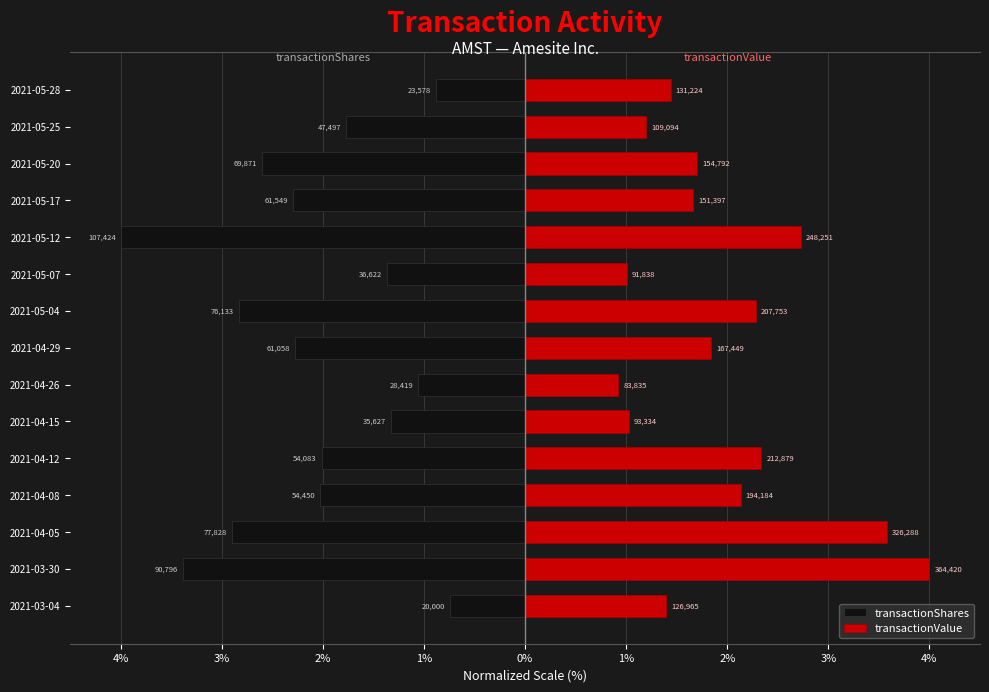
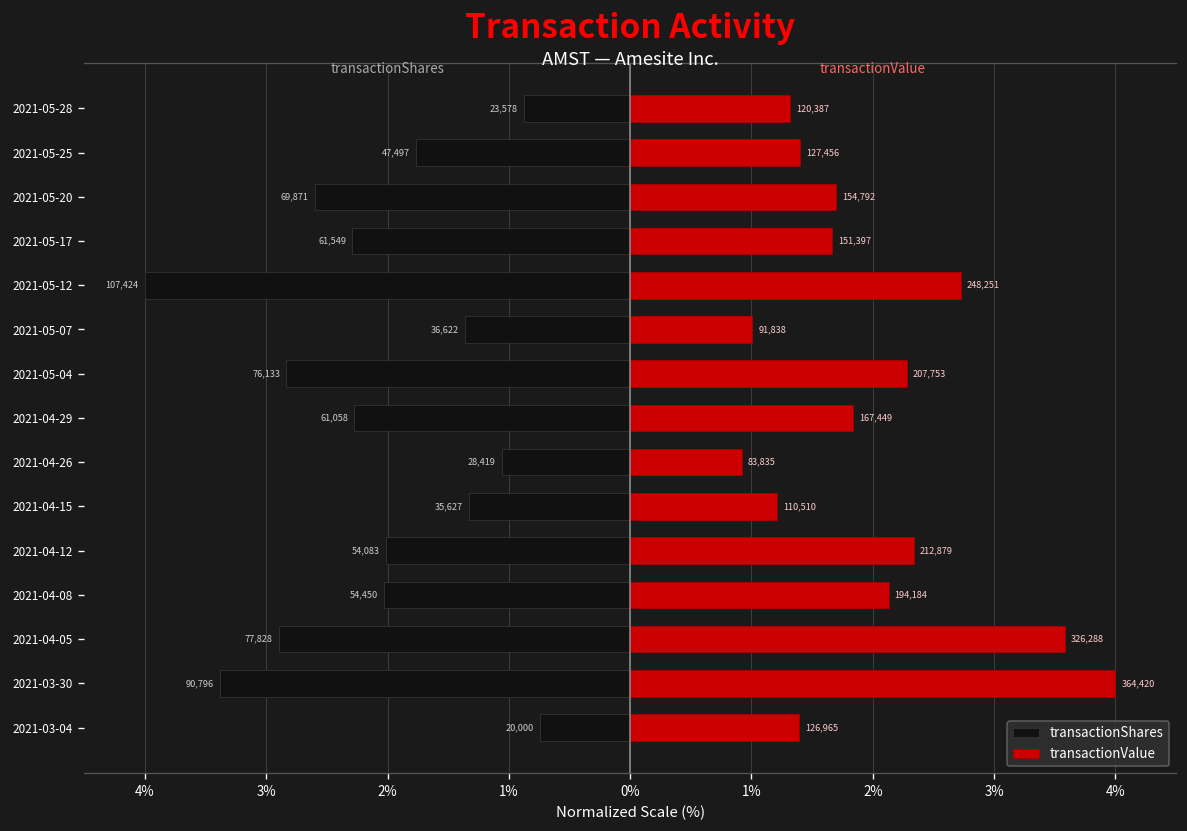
  {
    "transactionValue": {
-     "2021-05-28": "131,224",
-     "2021-05-25": "109,094",
-     "2021-04-15": "93,334"
+     "2021-05-28": "120,387",
+     "2021-05-25": "127,456",
+     "2021-04-15": "110,510"
    }
  }
